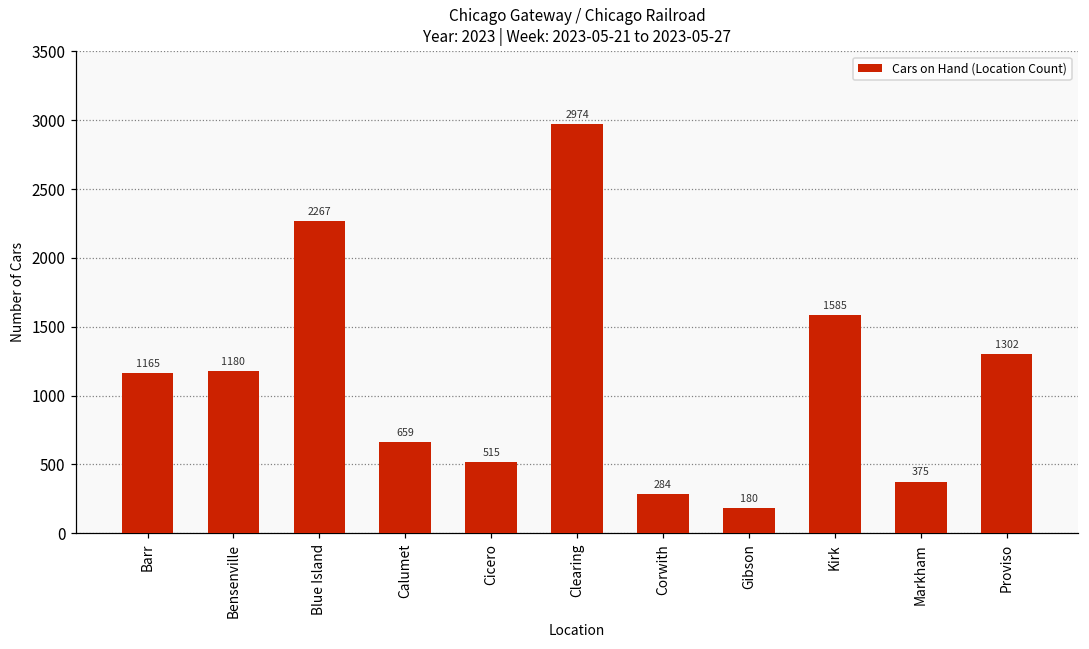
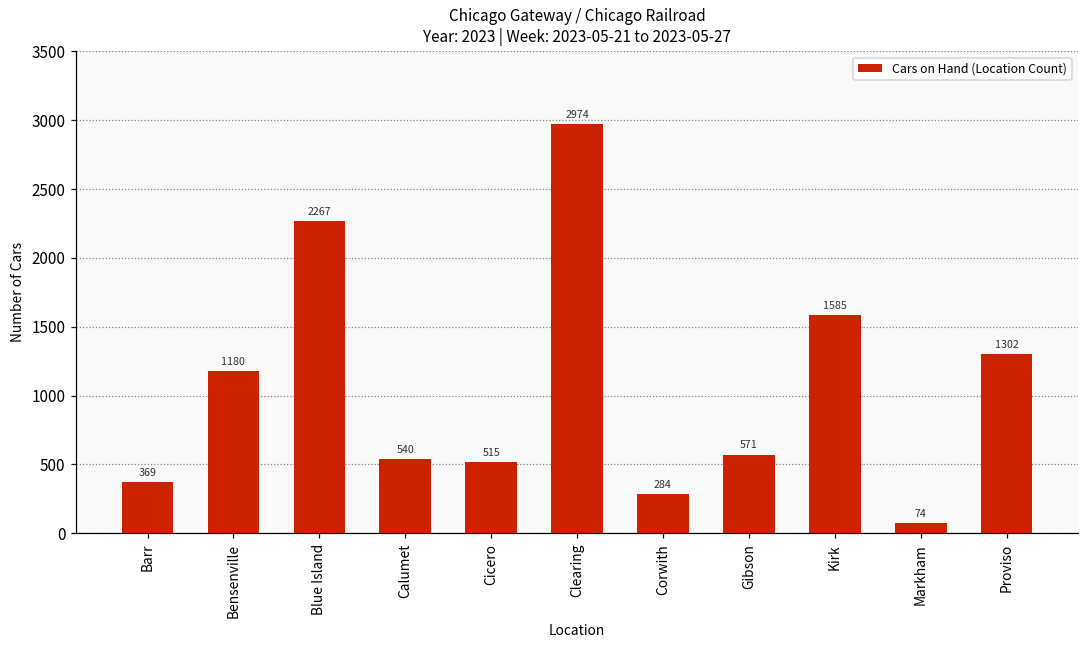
  {
-   "Barr": 1165,
+   "Barr": 369,
    "Bensenville": 1180,
    "Blue Island": 2267,
-   "Calumet": 659,
+   "Calumet": 540,
    "Cicero": 515,
    "Clearing": 2974,
    "Corwith": 284,
-   "Gibson": 180,
+   "Gibson": 571,
    "Kirk": 1585,
-   "Markham": 375,
+   "Markham": 74,
    "Proviso": 1302
  }
